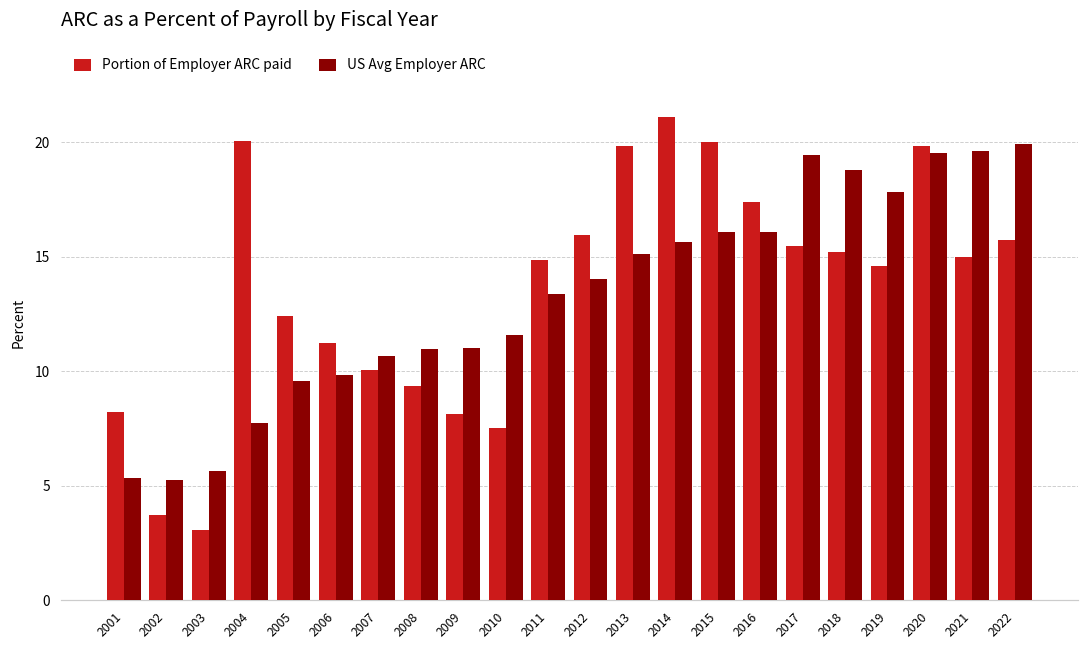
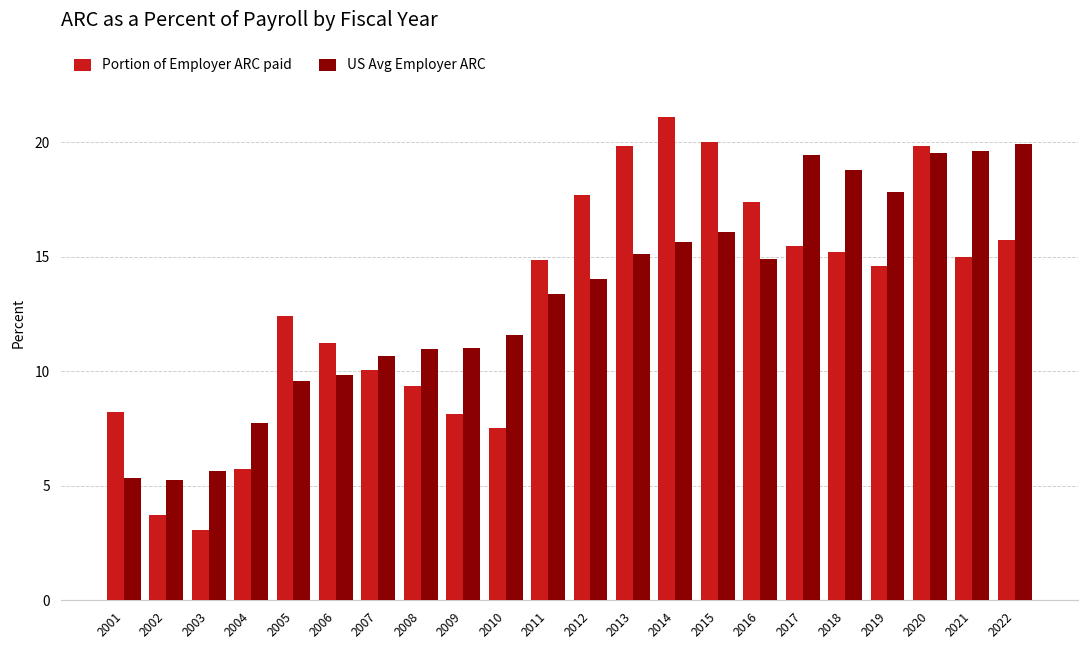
  {
    "Portion of Employer ARC paid": {
      "2001": 8.2,
      "2002": 3.7,
      "2003": 3.1,
-     "2004": 20.1,
+     "2004": 5.7,
      "2005": 12.4,
      "2006": 11.2,
      "2007": 10.1,
      "2008": 9.4,
      "2009": 8.1,
      "2010": 7.5,
      "2011": 14.9,
-     "2012": 16.0,
+     "2012": 17.7,
      "2013": 19.8,
      "2014": 21.1,
      "2015": 20.0,
      "2016": 17.4,
      "2017": 15.5,
      "2018": 15.2,
      "2019": 14.6,
      "2020": 19.8,
      "2021": 15.0,
      "2022": 15.7
    },
    "US Avg Employer ARC": {
      "2001": 5.3,
      "2002": 5.2,
      "2003": 5.6,
      "2004": 7.7,
      "2005": 9.6,
      "2006": 9.9,
      "2007": 10.6,
      "2008": 11.0,
      "2009": 11.0,
      "2010": 11.6,
      "2011": 13.4,
      "2012": 14.0,
      "2013": 15.1,
      "2014": 15.6,
      "2015": 16.1,
-     "2016": 16.1,
+     "2016": 14.9,
      "2017": 19.5,
      "2018": 18.8,
      "2019": 17.8,
      "2020": 19.5,
      "2021": 19.6,
      "2022": 19.9
    }
  }
